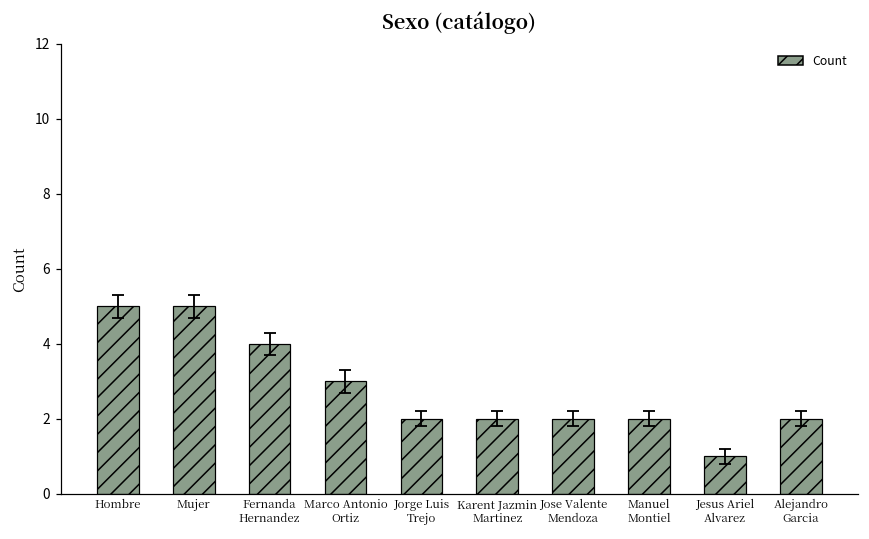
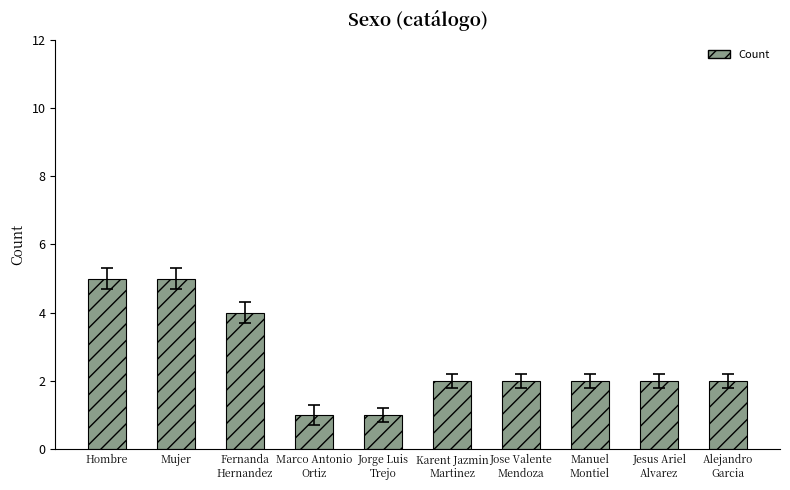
  {
    "Count": {
      "Hombre": 5,
      "Mujer": 5,
      "Fernanda Hernandez": 4,
-     "Marco Antonio Ortiz": 3,
-     "Jorge Luis Trejo": 2,
+     "Marco Antonio Ortiz": 1,
+     "Jorge Luis Trejo": 1,
      "Karent Jazmin Martinez": 2,
      "Jose Valente Mendoza": 2,
      "Manuel Montiel": 2,
-     "Jesus Ariel Alvarez": 1,
+     "Jesus Ariel Alvarez": 2,
      "Alejandro Garcia": 2
    }
  }
